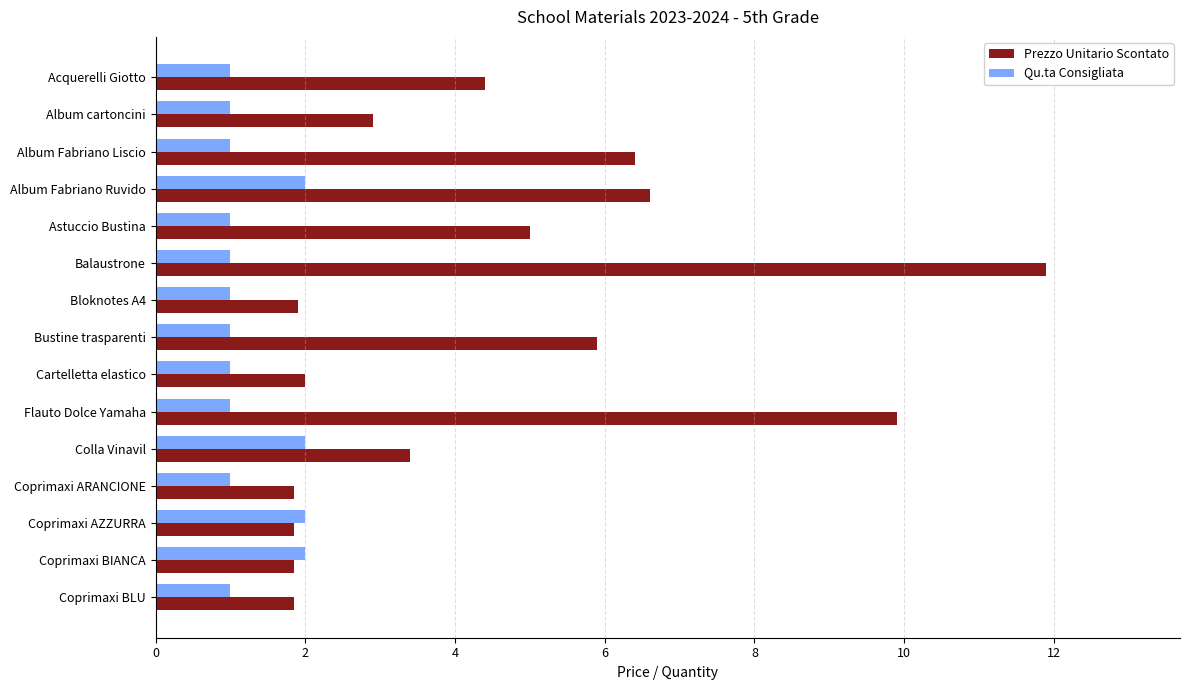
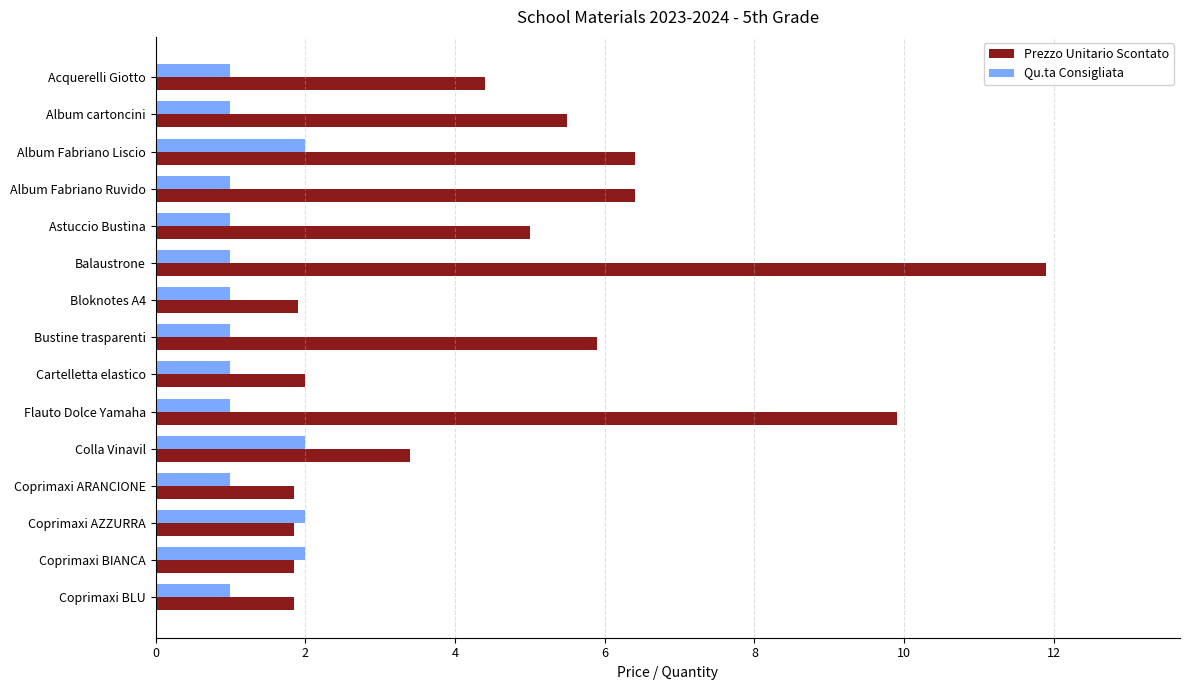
  {
    "Prezzo Unitario Scontato": {
      "Acquerelli Giotto": 4.4,
-     "Album cartoncini": 2.9,
+     "Album cartoncini": 5.5,
      "Album Fabriano Liscio": 6.4,
-     "Album Fabriano Ruvido": 6.6,
+     "Album Fabriano Ruvido": 6.4,
      "Astuccio Bustina": 5.0,
      "Balaustrone": 11.9,
      "Bloknotes A4": 1.9,
      "Bustine trasparenti": 5.9,
      "Cartelletta elastico": 2.0,
      "Flauto Dolce Yamaha": 9.9,
      "Colla Vinavil": 3.4,
      "Coprimaxi ARANCIONE": 1.9,
      "Coprimaxi AZZURRA": 1.9,
      "Coprimaxi BIANCA": 1.9,
      "Coprimaxi BLU": 1.9
    },
    "Qu.ta Consigliata": {
      "Acquerelli Giotto": 1,
      "Album cartoncini": 1,
-     "Album Fabriano Liscio": 1,
-     "Album Fabriano Ruvido": 2,
+     "Album Fabriano Liscio": 2,
+     "Album Fabriano Ruvido": 1,
      "Astuccio Bustina": 1,
      "Balaustrone": 1,
      "Bloknotes A4": 1,
      "Bustine trasparenti": 1,
      "Cartelletta elastico": 1,
      "Flauto Dolce Yamaha": 1,
      "Colla Vinavil": 2,
      "Coprimaxi ARANCIONE": 1,
      "Coprimaxi AZZURRA": 2,
      "Coprimaxi BIANCA": 2,
      "Coprimaxi BLU": 1
    }
  }
